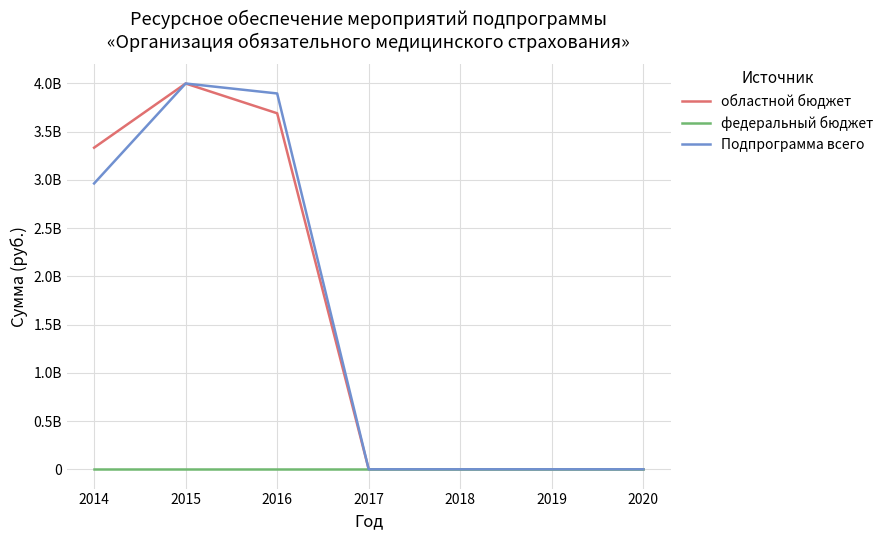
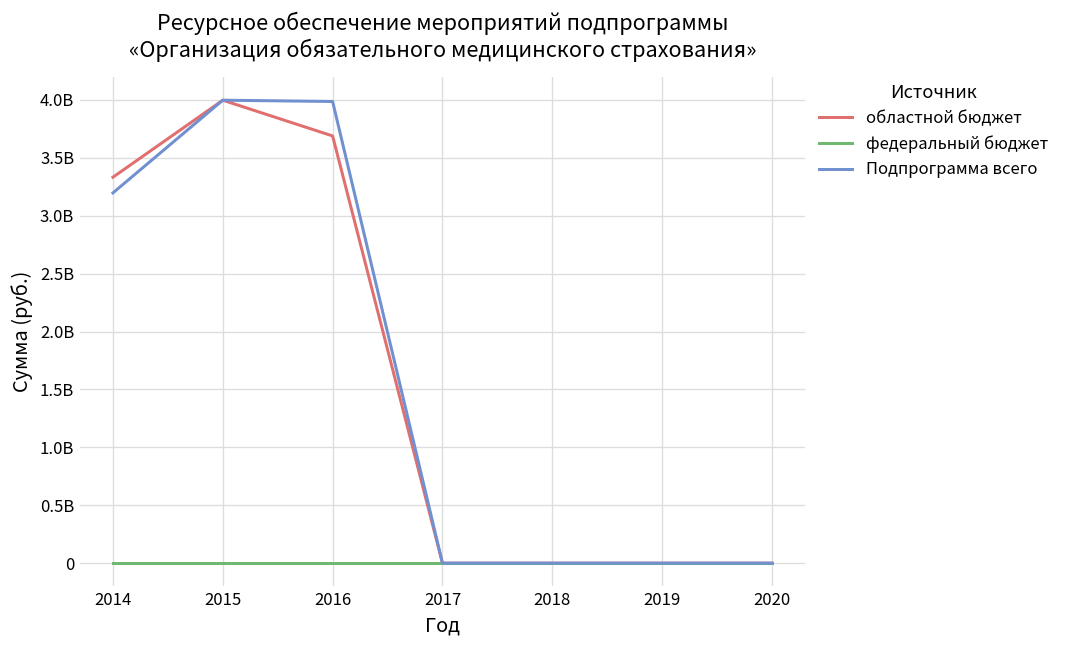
  {
    "областной бюджет": {
      "2014": 3300000000,
      "2016": 3700000000
    },
    "федеральный бюджет": {
      "2014": 0,
      "2015": 0,
      "2016": 0
    },
    "Подпрограмма всего": {
-     "2014": 3000000000,
-     "2016": 3900000000
+     "2014": 3200000000,
+     "2016": 4000000000
    }
  }
